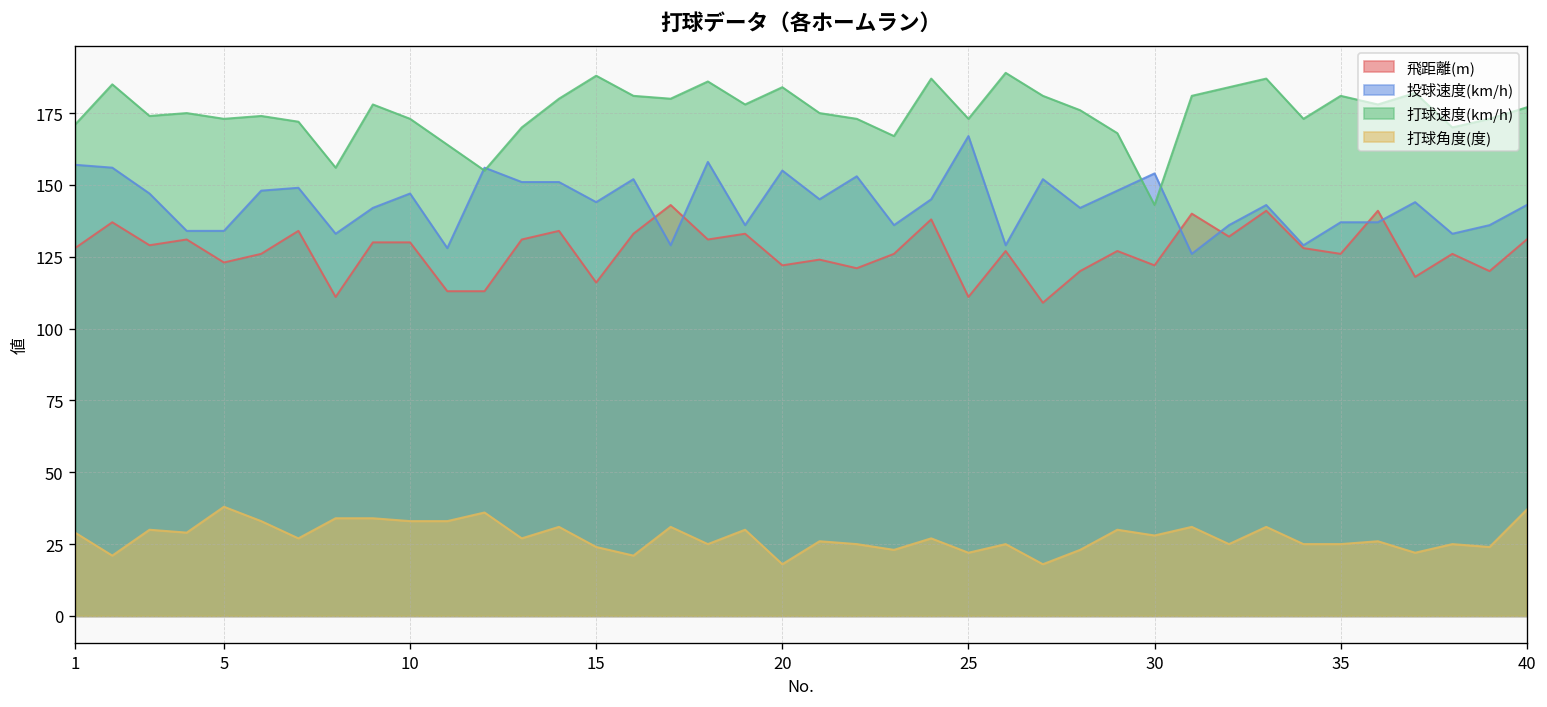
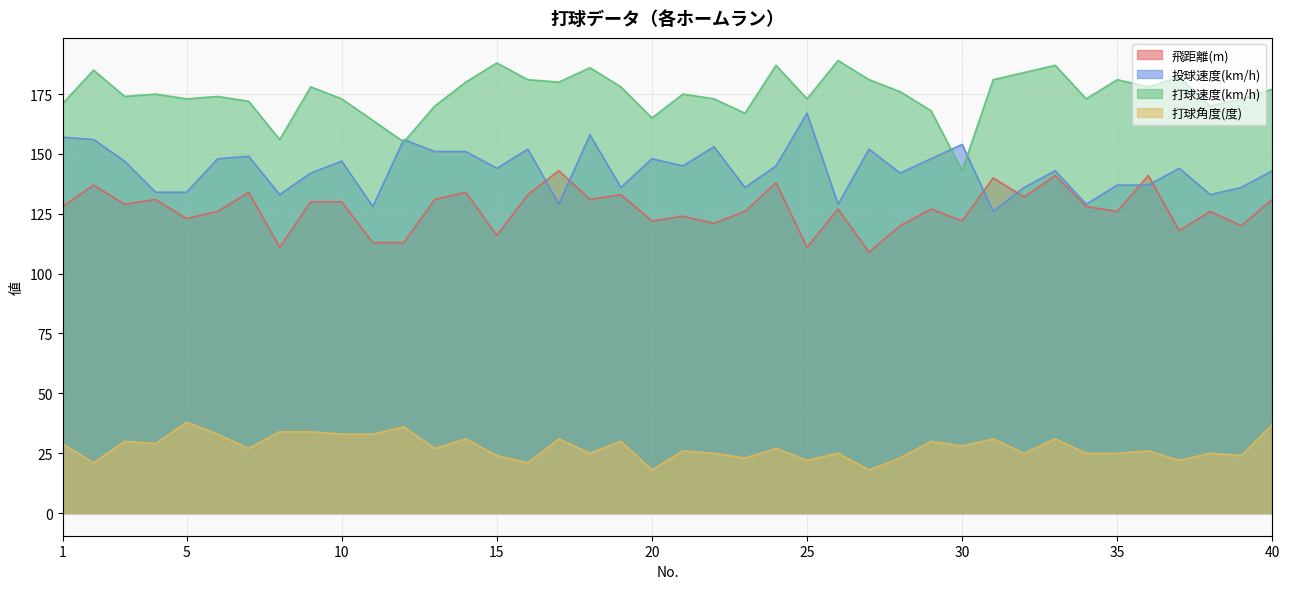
  {
    "飛距離(m)": {
      "1": 128,
      "5": 123,
      "10": 130,
      "15": 116,
      "20": 122,
      "25": 111,
      "30": 122,
      "35": 126,
      "40": 131
    },
    "投球速度(km/h)": {
      "1": 157,
      "5": 134,
      "10": 147,
      "15": 144,
-     "20": 155,
+     "20": 148,
      "25": 167,
      "30": 154,
      "35": 137,
      "40": 143
    },
    "打球速度(km/h)": {
      "1": 171,
      "5": 173,
      "10": 173,
      "15": 188,
-     "20": 184,
+     "20": 165,
      "25": 173,
      "30": 143,
      "35": 181,
      "40": 177
    },
    "打球角度(度)": {
      "1": 29,
      "5": 38,
      "10": 33,
      "15": 24,
      "20": 18,
      "25": 22,
      "30": 28,
      "35": 25,
      "40": 37
    }
  }
